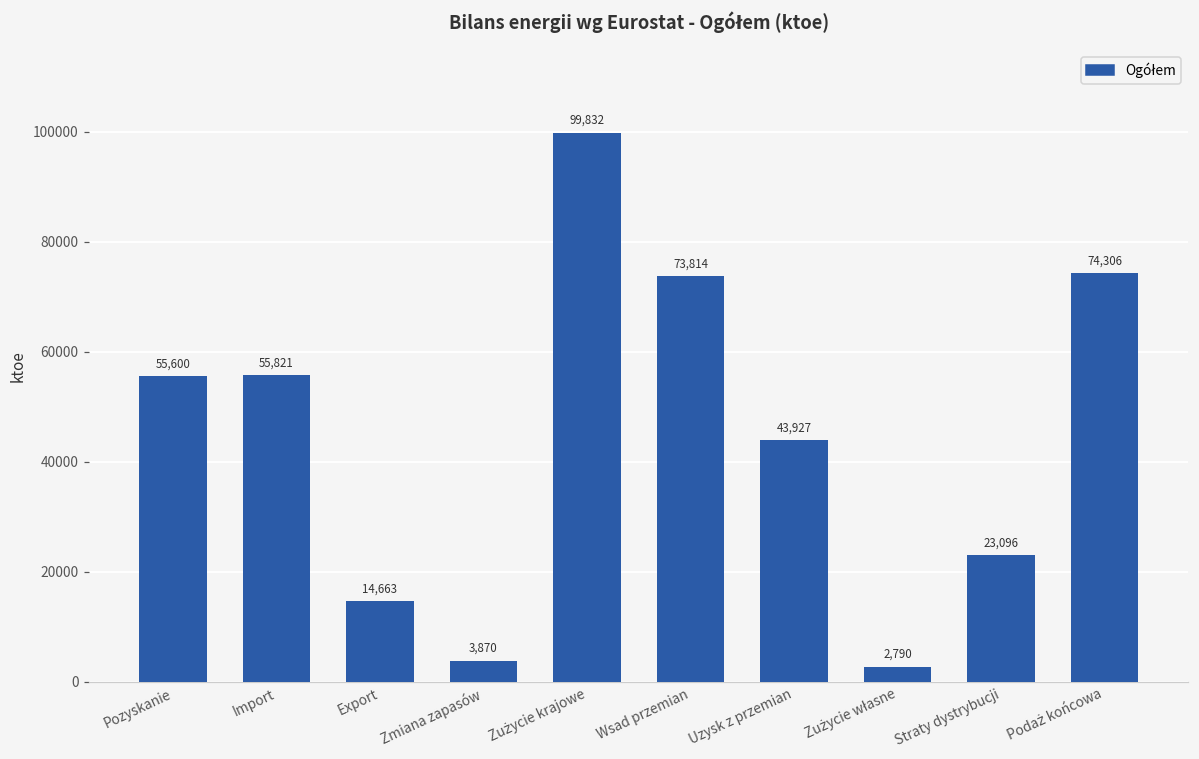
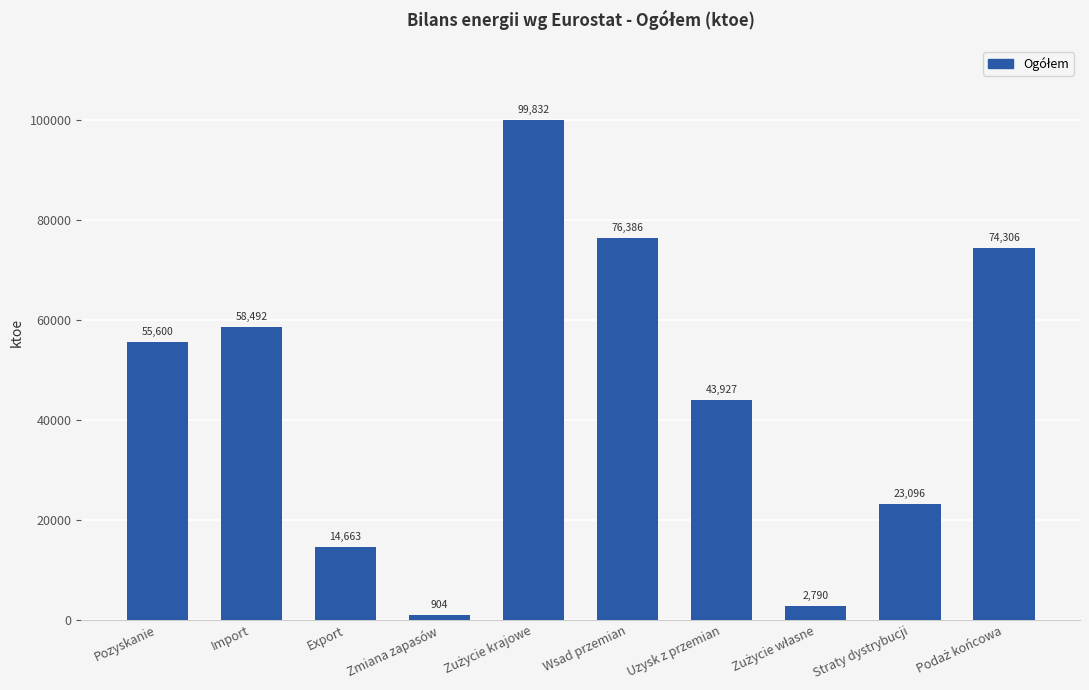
  {
    "Pozyskanie": "55,600",
-   "Import": "55,821",
+   "Import": "58,492",
    "Export": "14,663",
-   "Zmiana zapasów": "3,870",
+   "Zmiana zapasów": "904",
    "Zużycie krajowe": "99,832",
-   "Wsad przemian": "73,814",
+   "Wsad przemian": "76,386",
    "Uzysk z przemian": "43,927",
    "Zużycie własne": "2,790",
    "Straty dystrybucji": "23,096",
    "Podaż końcowa": "74,306"
  }
